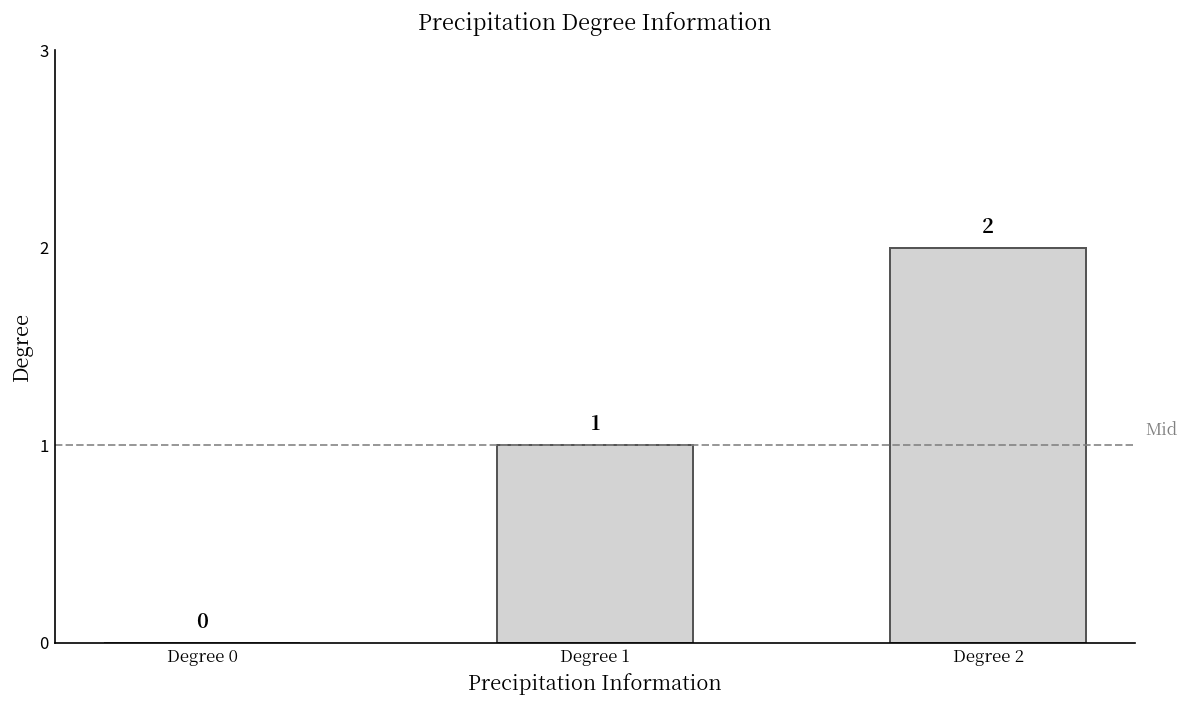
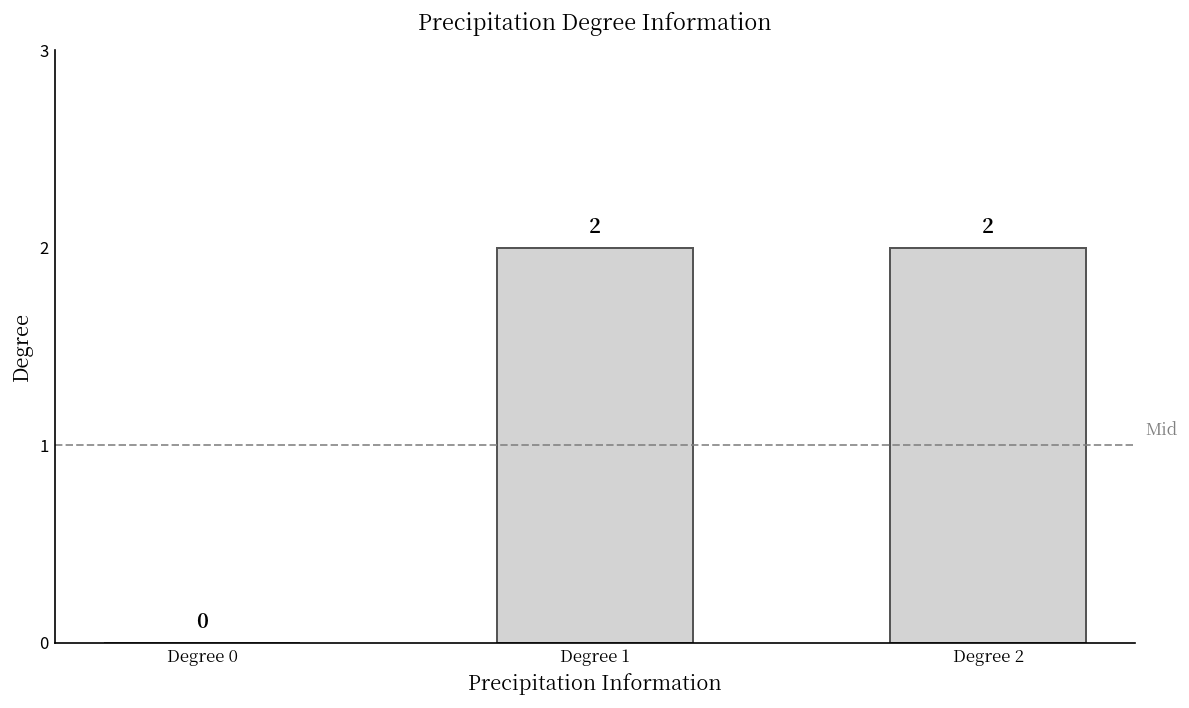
  {
    "Degree 0": 0,
-   "Degree 1": 1,
+   "Degree 1": 2,
    "Degree 2": 2
  }
